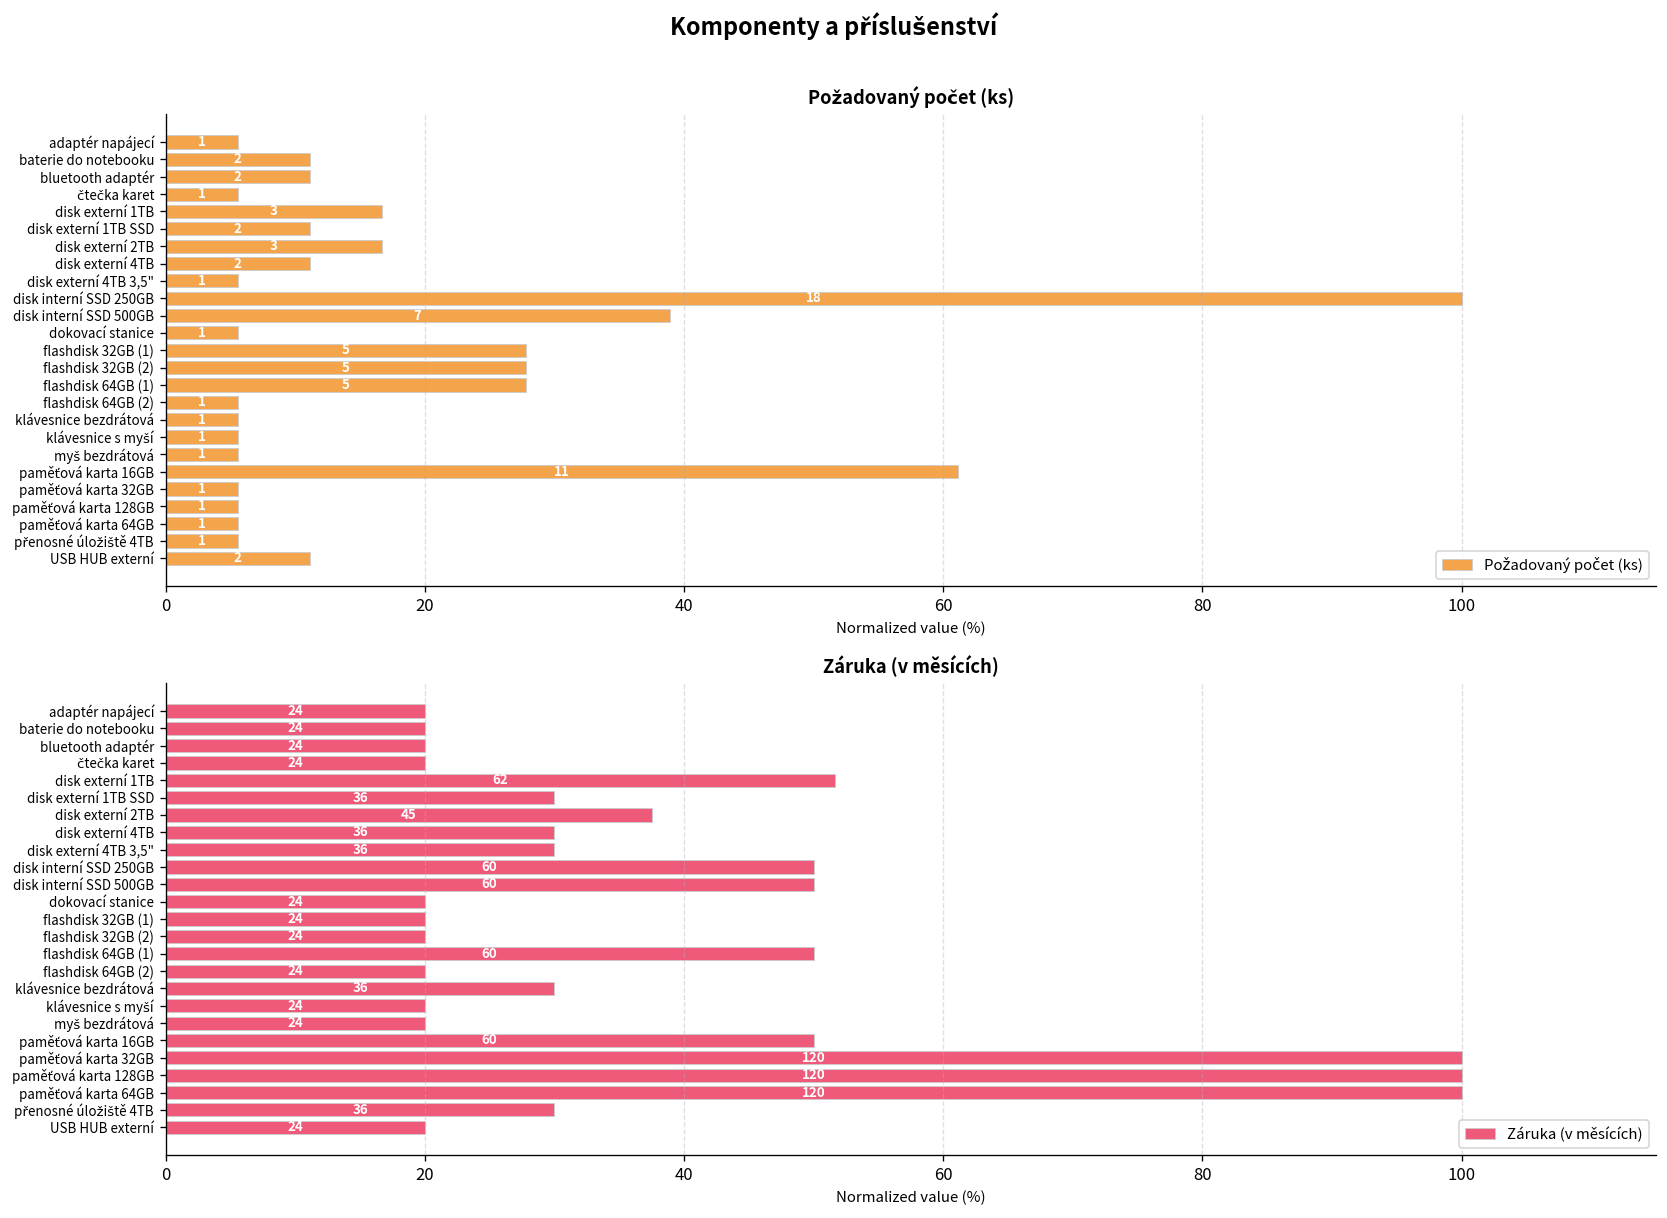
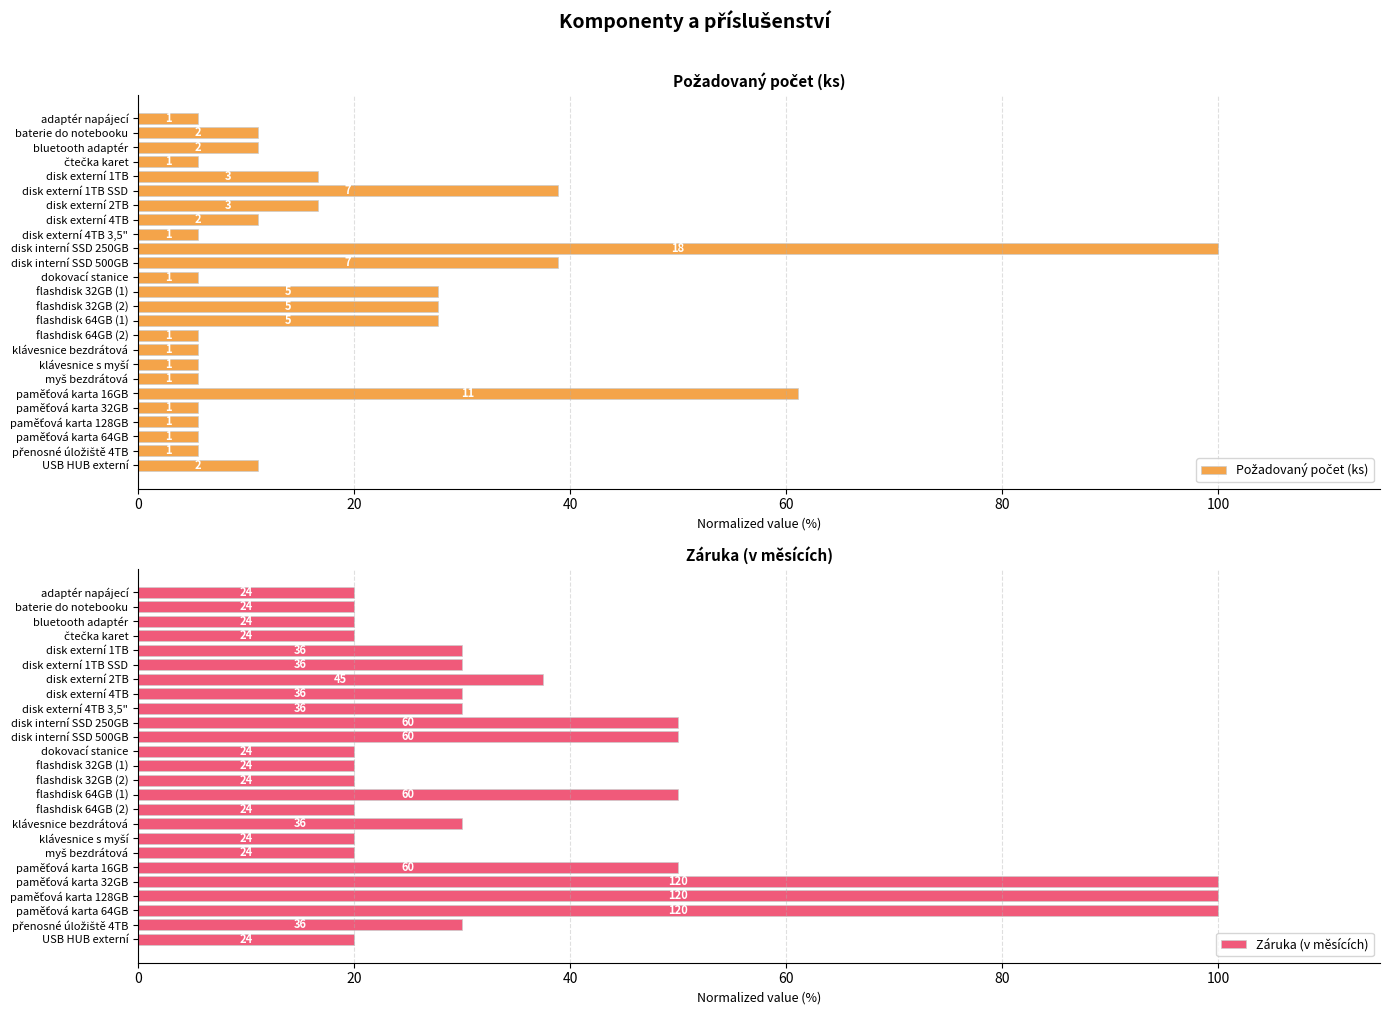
  {
    "Požadovaný počet (ks)": {
-     "disk externí 1TB SSD": 2
+     "disk externí 1TB SSD": 7
    },
    "Záruka (v měsících)": {
-     "disk externí 1TB": 62
+     "disk externí 1TB": 36
    }
  }
